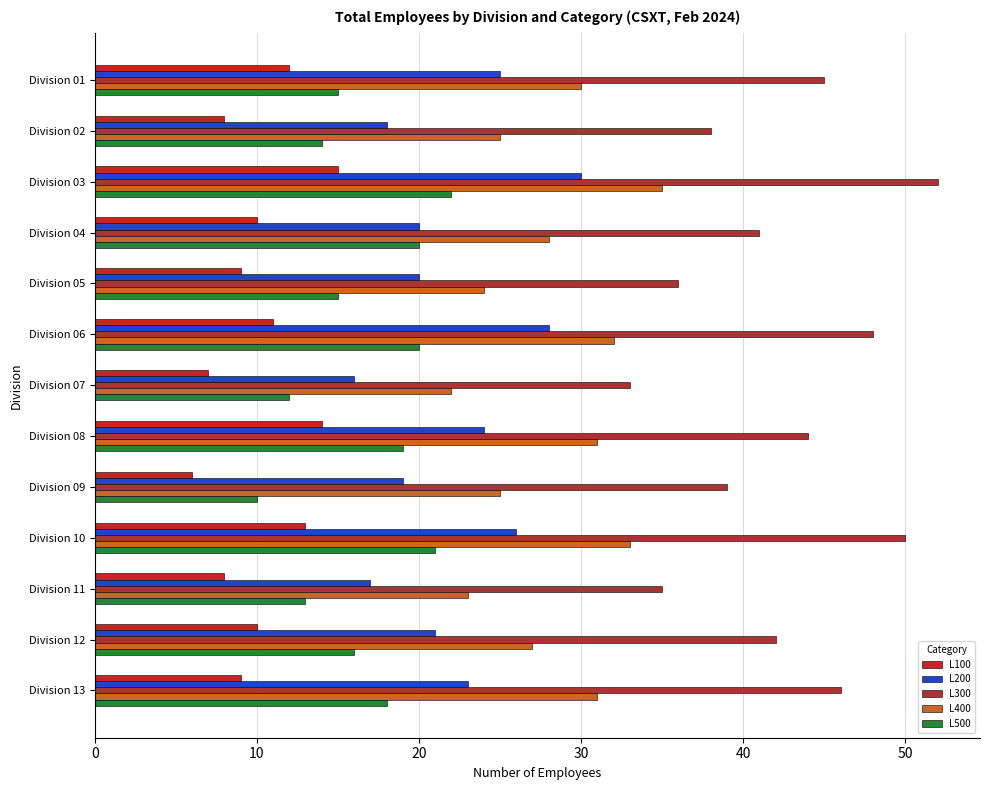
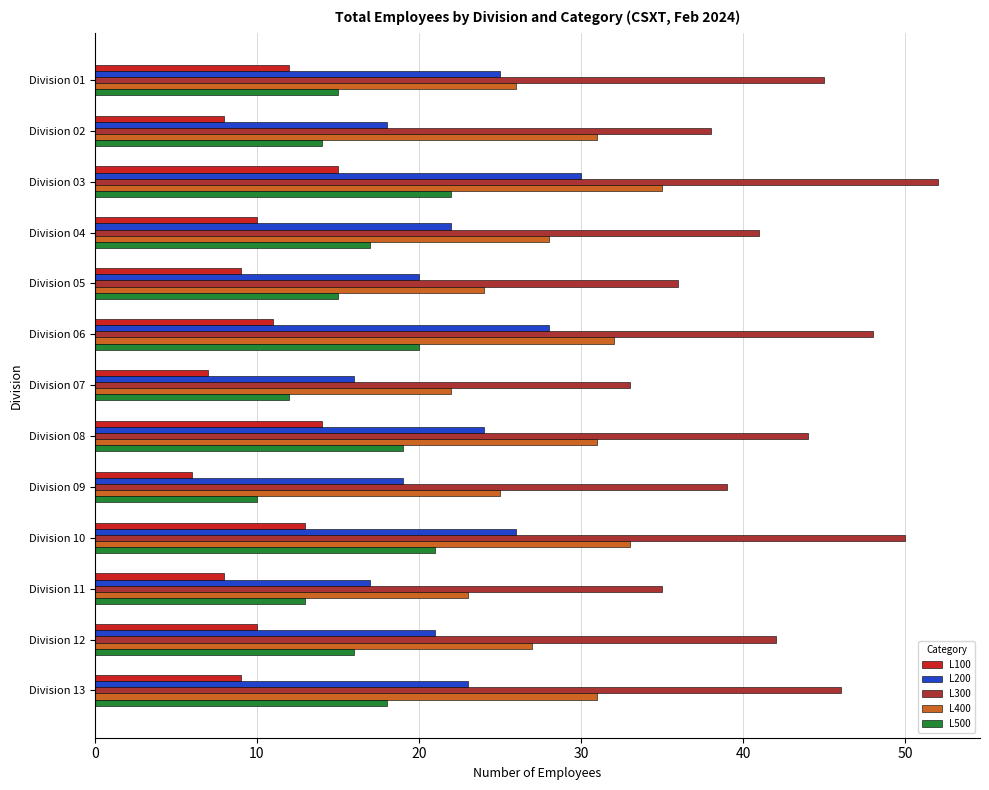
  {
    "L200": {
      "Division 01": 25,
      "Division 02": 18,
      "Division 03": 30,
-     "Division 04": 20,
+     "Division 04": 22,
      "Division 05": 20,
      "Division 06": 28,
      "Division 07": 16,
      "Division 08": 24,
      "Division 09": 19,
      "Division 10": 26,
      "Division 11": 17,
      "Division 12": 21,
      "Division 13": 23
    },
    "L400": {
-     "Division 01": 30,
-     "Division 02": 25,
+     "Division 01": 26,
+     "Division 02": 31,
      "Division 03": 35,
      "Division 04": 28,
      "Division 05": 24,
      "Division 06": 32,
      "Division 07": 22,
      "Division 08": 31,
      "Division 09": 25,
      "Division 10": 33,
      "Division 11": 23,
      "Division 12": 27,
      "Division 13": 31
    },
    "L500": {
      "Division 01": 15,
      "Division 02": 14,
      "Division 03": 22,
-     "Division 04": 20,
+     "Division 04": 17,
      "Division 05": 15,
      "Division 06": 20,
      "Division 07": 12,
      "Division 08": 19,
      "Division 09": 10,
      "Division 10": 21,
      "Division 11": 13,
      "Division 12": 16,
      "Division 13": 18
    }
  }
